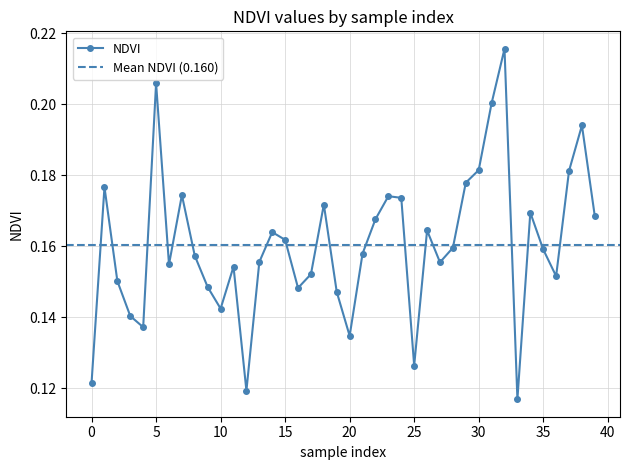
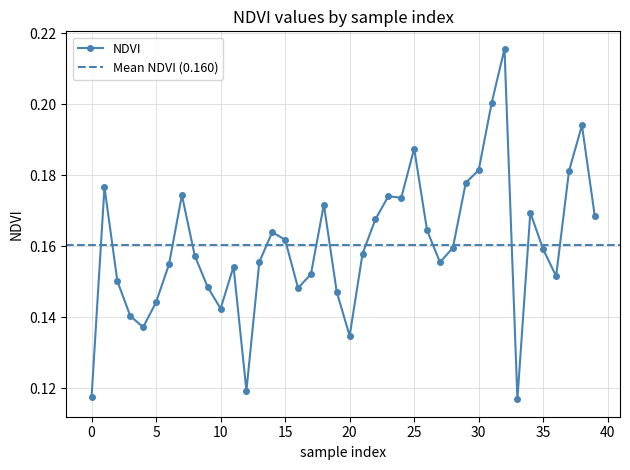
  {
-   "0": 0.122,
-   "5": 0.206,
+   "0": 0.117,
+   "5": 0.144,
    "10": 0.142,
    "15": 0.162,
    "20": 0.135,
-   "25": 0.126,
+   "25": 0.188,
    "30": 0.181,
    "35": 0.159
  }
